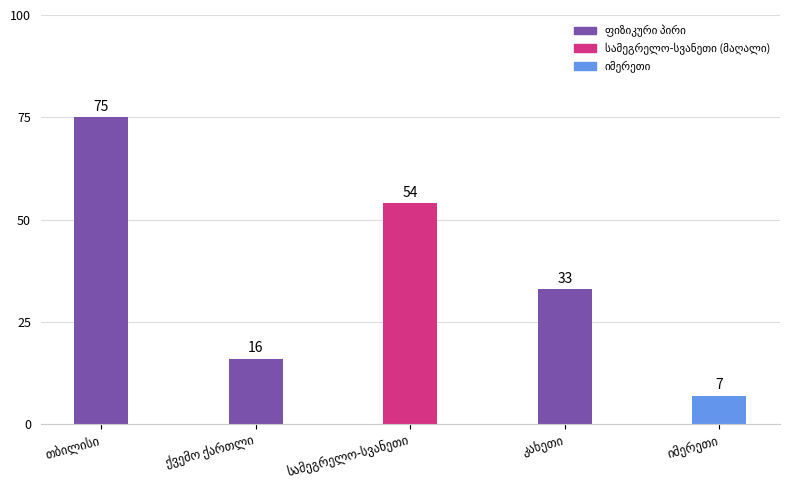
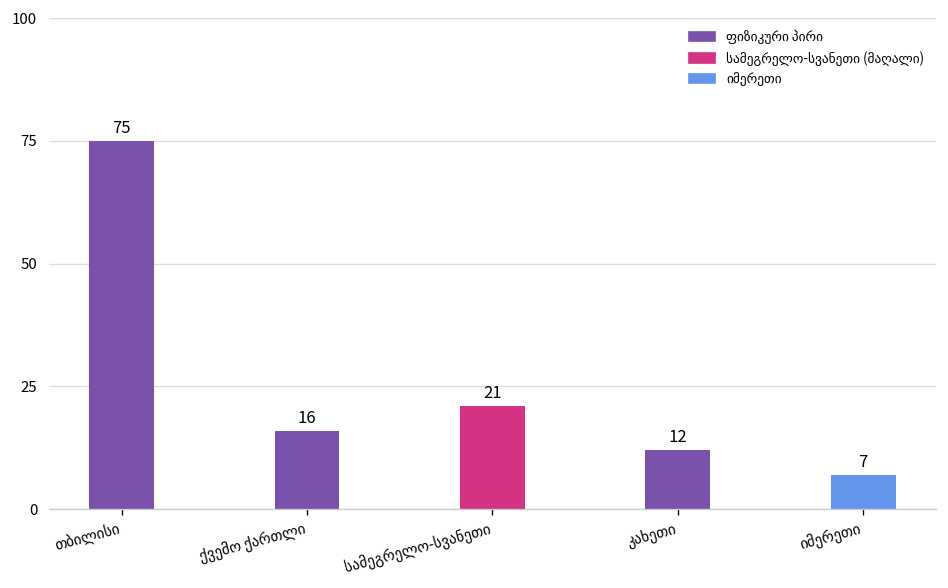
  {
    "თბილისი": 75,
    "ქვემო ქართლი": 16,
-   "სამეგრელო-სვანეთი": 54,
-   "კახეთი": 33,
+   "სამეგრელო-სვანეთი": 21,
+   "კახეთი": 12,
    "იმერეთი": 7
  }
